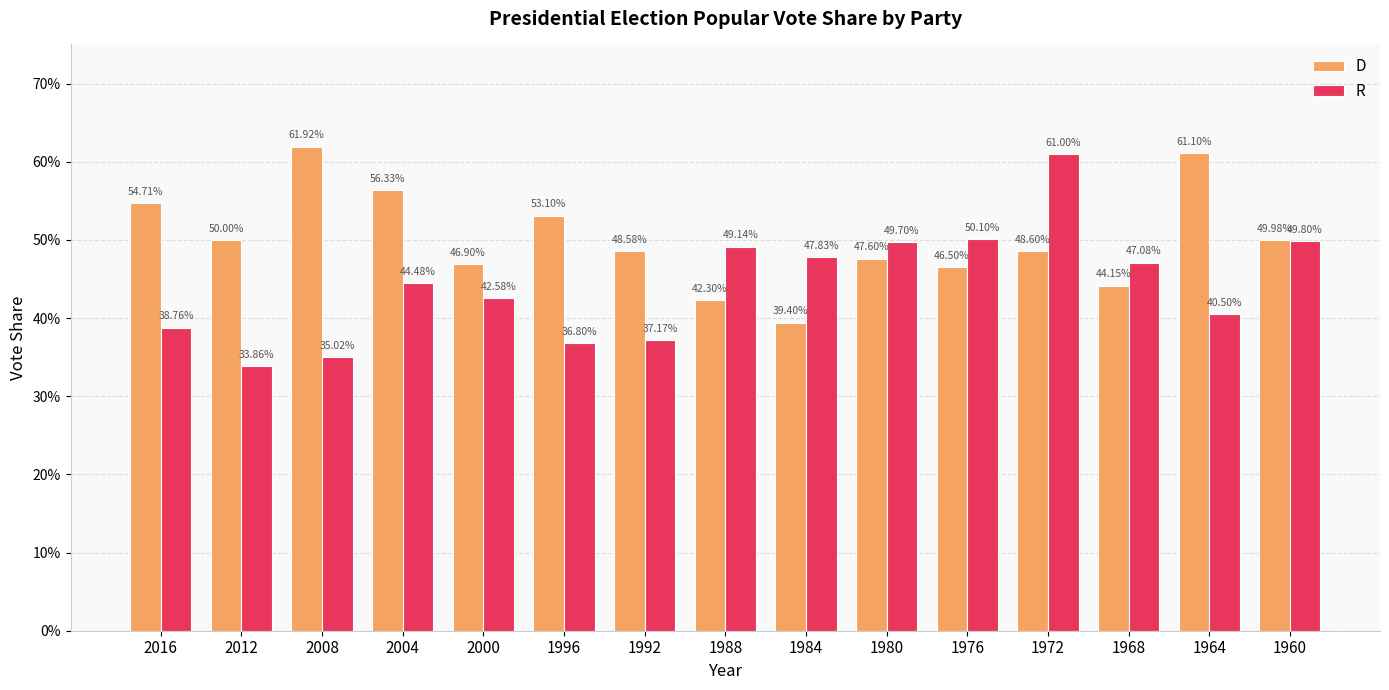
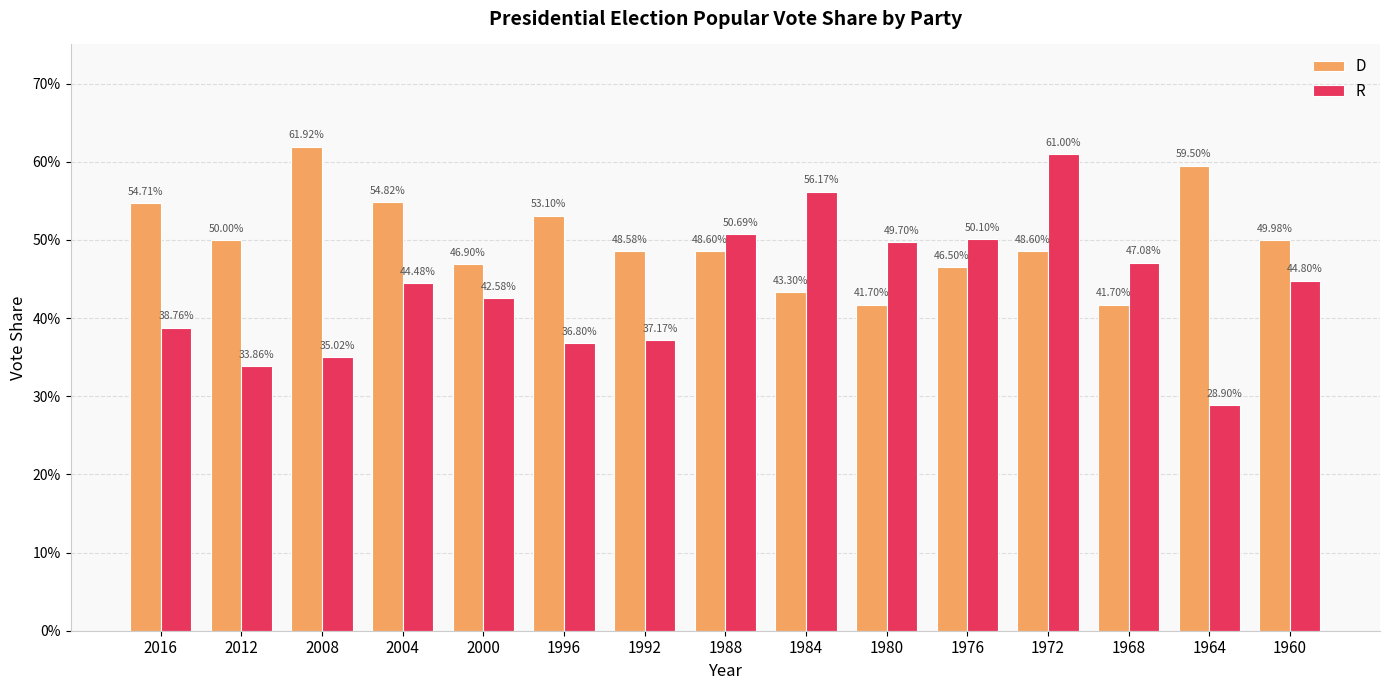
  {
    "D": {
      "2016": "54.71%",
      "2012": "50.00%",
      "2008": "61.92%",
-     "2004": "56.33%",
+     "2004": "54.82%",
      "2000": "46.90%",
      "1996": "53.10%",
      "1992": "48.58%",
-     "1988": "42.30%",
-     "1984": "39.40%",
-     "1980": "47.60%",
+     "1988": "48.60%",
+     "1984": "43.30%",
+     "1980": "41.70%",
      "1976": "46.50%",
      "1972": "48.60%",
-     "1968": "44.15%",
-     "1964": "61.10%",
+     "1968": "41.70%",
+     "1964": "59.50%",
      "1960": "49.98%"
    },
    "R": {
      "2016": "38.76%",
      "2012": "33.86%",
      "2008": "35.02%",
      "2004": "44.48%",
      "2000": "42.58%",
      "1996": "36.80%",
      "1992": "37.17%",
-     "1988": "49.14%",
-     "1984": "47.83%",
+     "1988": "50.69%",
+     "1984": "56.17%",
      "1980": "49.70%",
      "1976": "50.10%",
      "1972": "61.00%",
      "1968": "47.08%",
-     "1964": "40.50%",
-     "1960": "49.80%"
+     "1964": "28.90%",
+     "1960": "44.80%"
    }
  }
